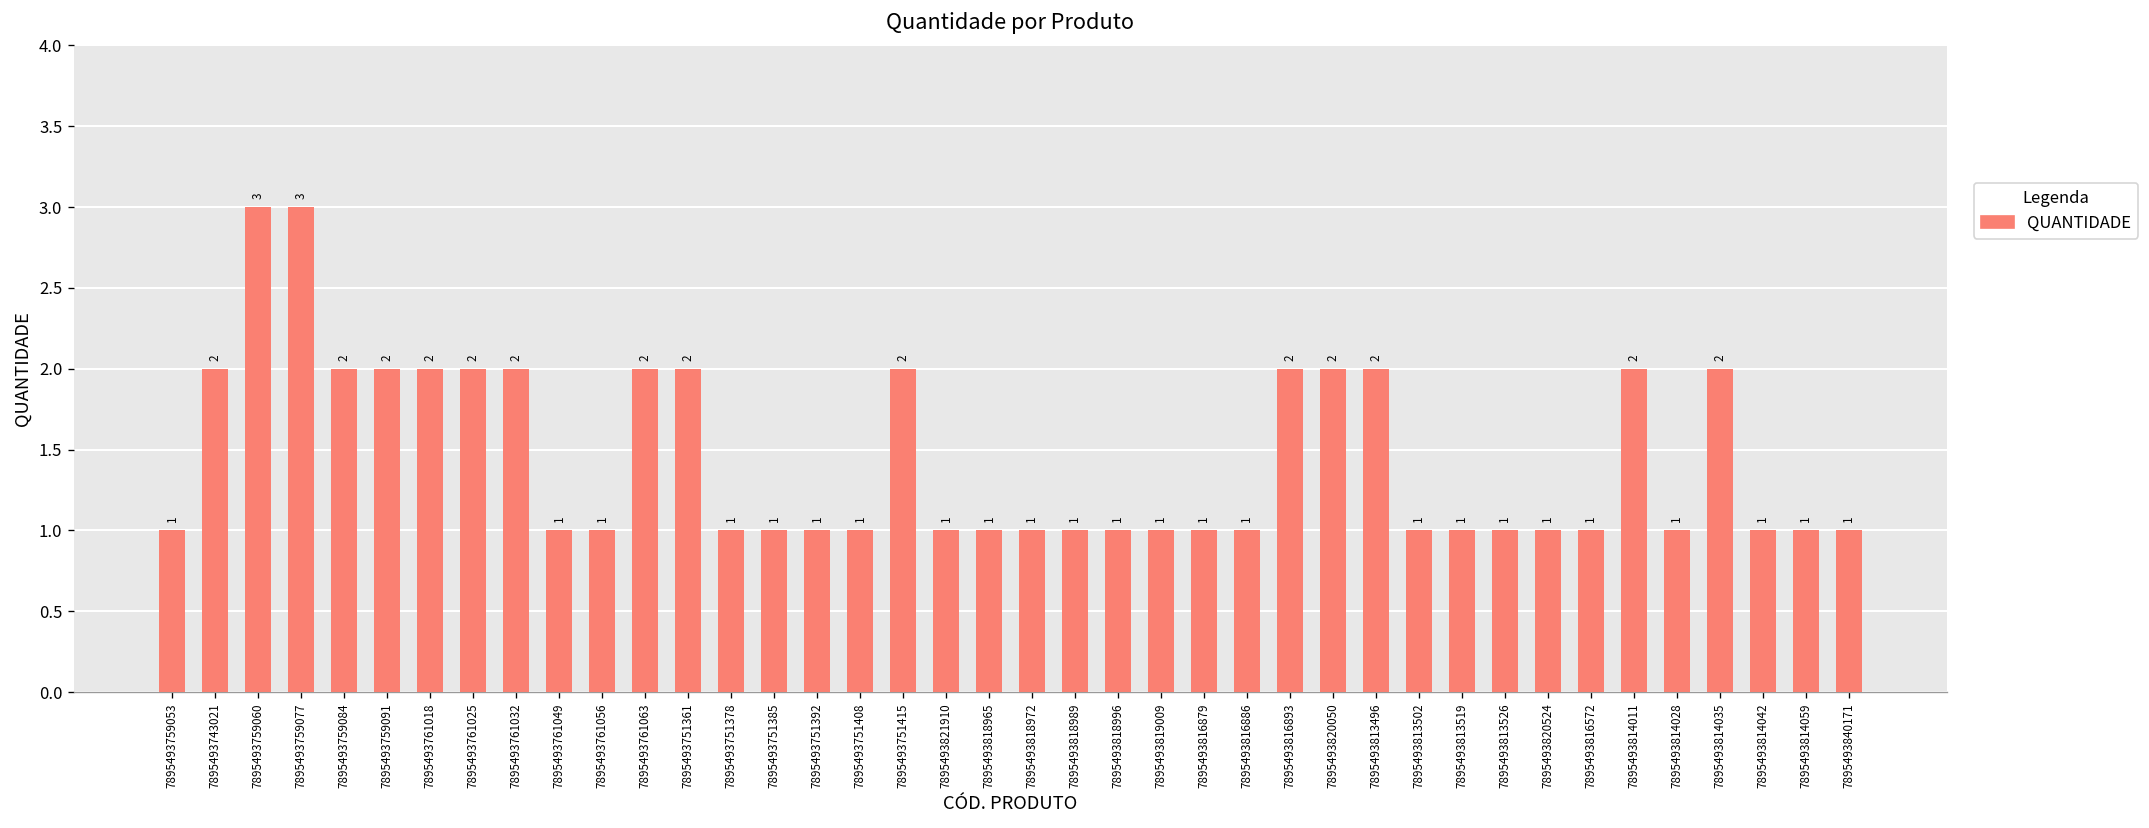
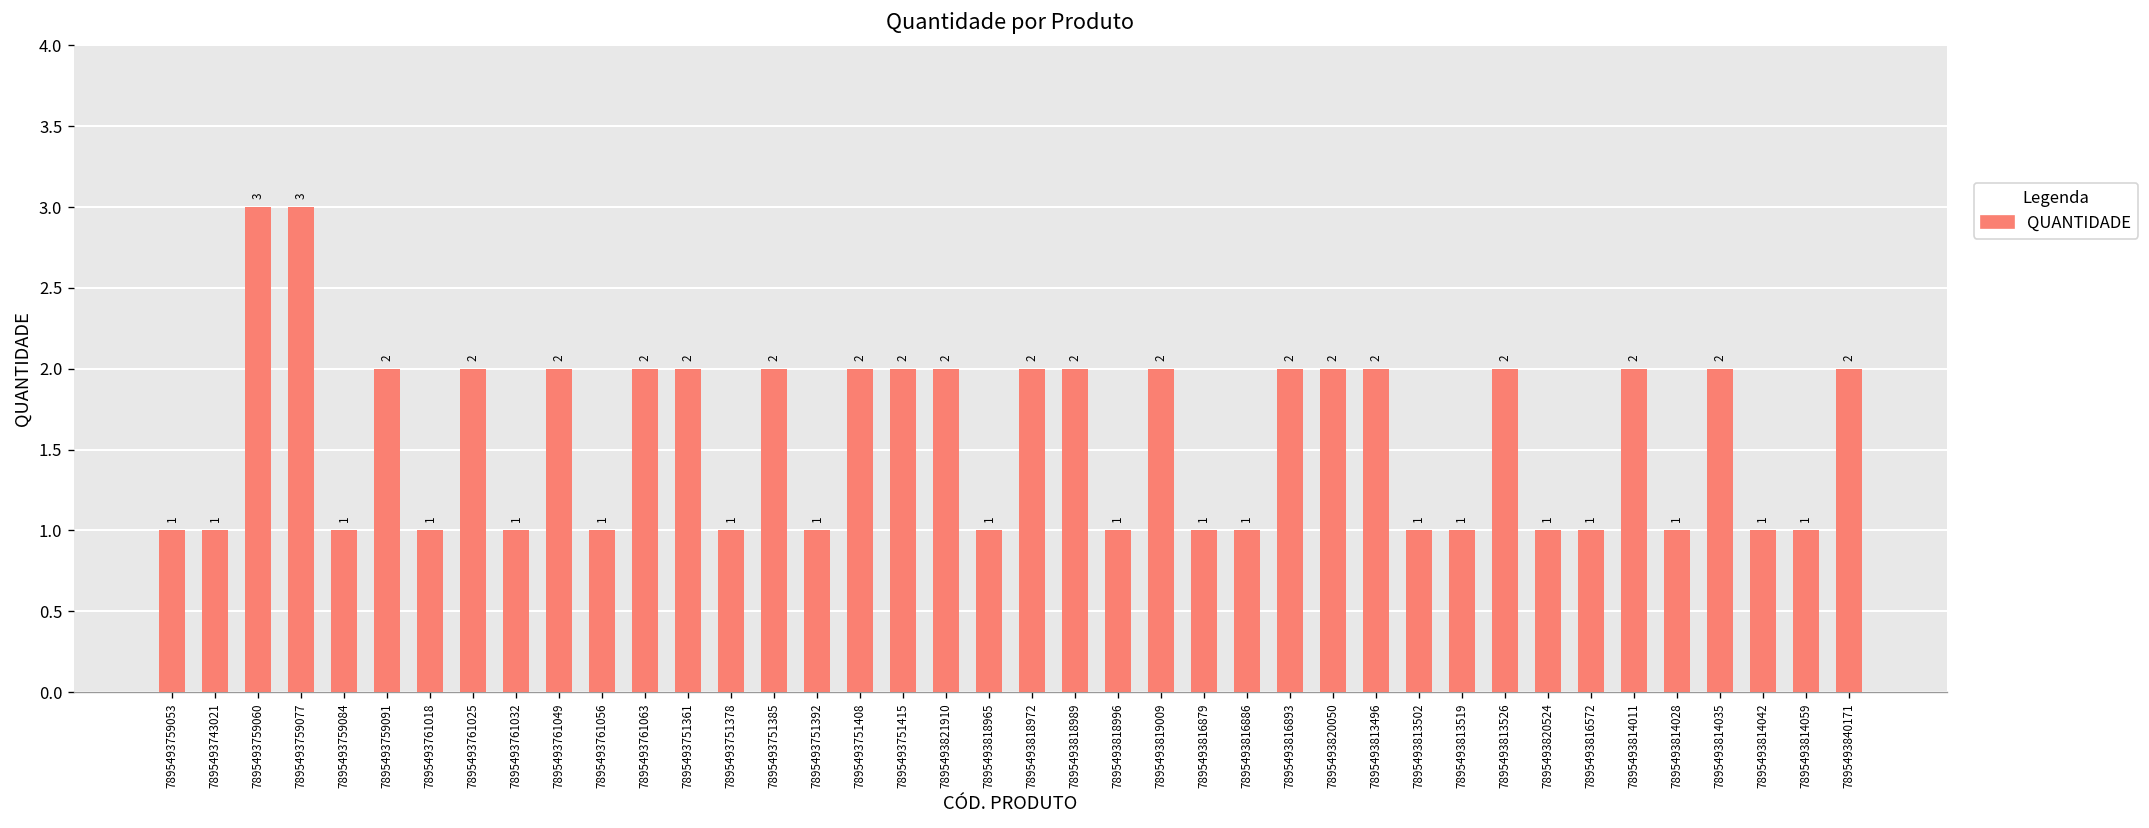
  {
    "7895493759053": 1,
-   "7895493743021": 2,
+   "7895493743021": 1,
    "7895493759060": 3,
    "7895493759077": 3,
-   "7895493759084": 2,
+   "7895493759084": 1,
    "7895493759091": 2,
-   "7895493761018": 2,
+   "7895493761018": 1,
    "7895493761025": 2,
-   "7895493761032": 2,
-   "7895493761049": 1,
+   "7895493761032": 1,
+   "7895493761049": 2,
    "7895493761056": 1,
    "7895493761063": 2,
    "7895493751361": 2,
    "7895493751378": 1,
-   "7895493751385": 1,
+   "7895493751385": 2,
    "7895493751392": 1,
-   "7895493751408": 1,
+   "7895493751408": 2,
    "7895493751415": 2,
-   "7895493821910": 1,
+   "7895493821910": 2,
    "7895493818965": 1,
-   "7895493818972": 1,
-   "7895493818989": 1,
+   "7895493818972": 2,
+   "7895493818989": 2,
    "7895493818996": 1,
-   "7895493819009": 1,
+   "7895493819009": 2,
    "7895493816879": 1,
    "7895493816886": 1,
    "7895493816893": 2,
    "7895493820050": 2,
    "7895493813496": 2,
    "7895493813502": 1,
    "7895493813519": 1,
-   "7895493813526": 1,
+   "7895493813526": 2,
    "7895493820524": 1,
    "7895493816572": 1,
    "7895493814011": 2,
    "7895493814028": 1,
    "7895493814035": 2,
    "7895493814042": 1,
    "7895493814059": 1,
-   "7895493840171": 1
+   "7895493840171": 2
  }
